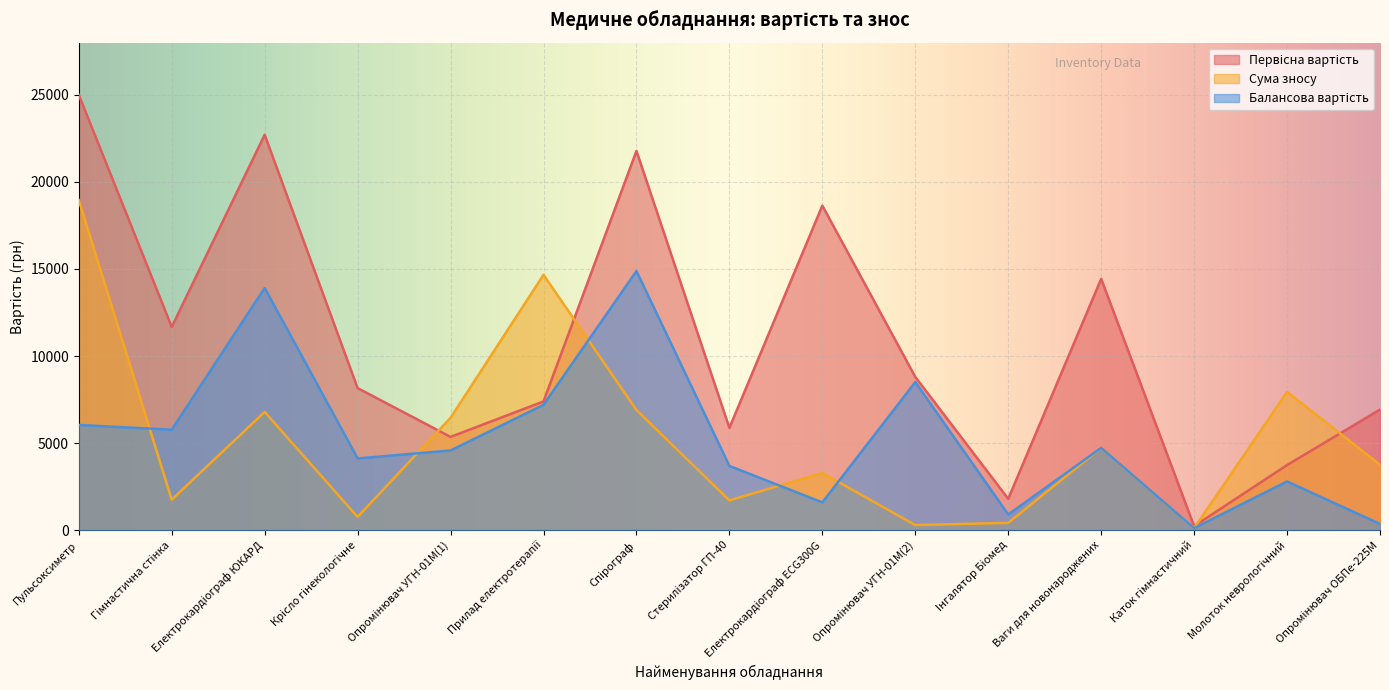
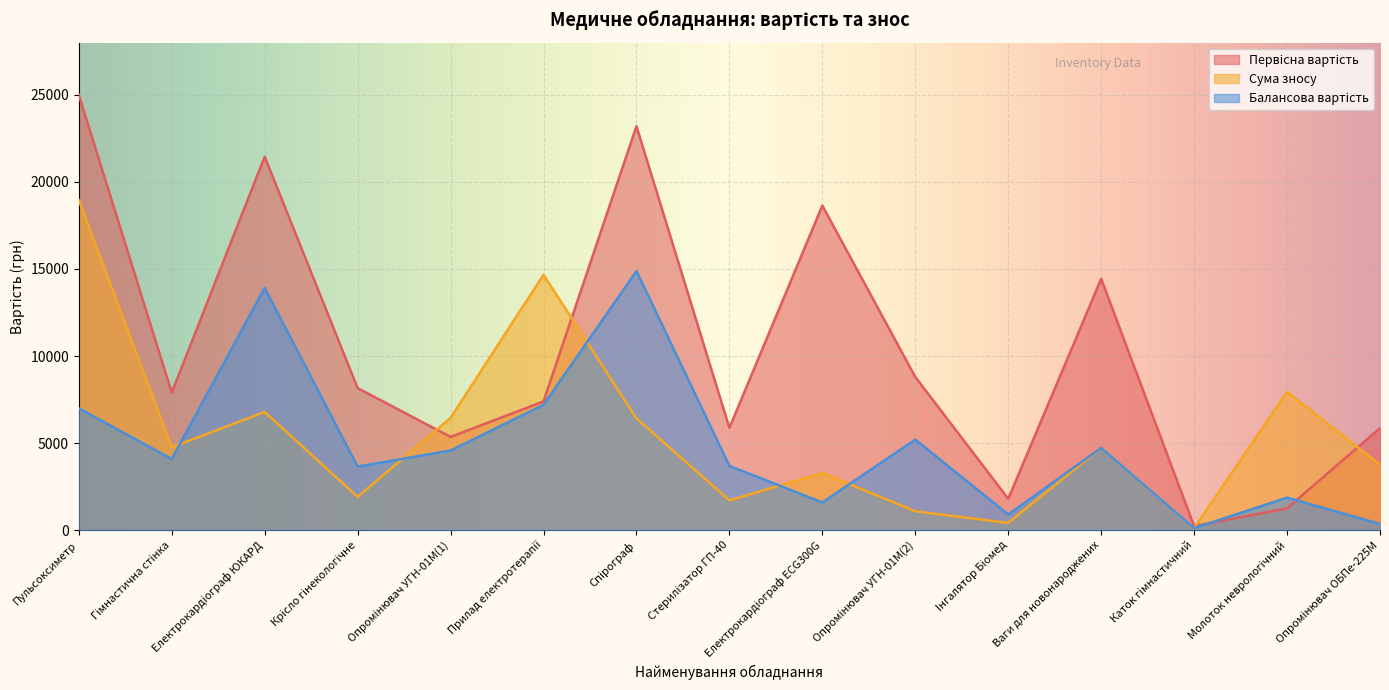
  {
    "Первісна вартість": {
      "Пульсоксиметр": 25000,
-     "Гімнастична стінка": 11700,
-     "Електрокардіограф ЮКАРД": 22700,
+     "Гімнастична стінка": 7900,
+     "Електрокардіограф ЮКАРД": 21400,
      "Крісло гінекологічне": 8200,
      "Опромінювач УГН-01М(1)": 5400,
      "Прилад електротерапії": 7400,
-     "Спірограф": 21800,
+     "Спірограф": 23200,
      "Стерилізатор ГП-40": 5900,
      "Електрокардіограф ECG300G": 18600,
      "Опромінювач УГН-01М(2)": 8800,
      "Інгалятор Біомед": 1800,
      "Ваги для новонароджених": 14400,
-     "Молоток неврологічний": 3700,
-     "Опромінювач ОБПе-225М": 6900
+     "Молоток неврологічний": 1300,
+     "Опромінювач ОБПе-225М": 5900
    },
    "Сума зносу": {
      "Пульсоксиметр": 19000,
-     "Гімнастична стінка": 1800,
+     "Гімнастична стінка": 4800,
      "Електрокардіограф ЮКАРД": 6800,
-     "Крісло гінекологічне": 800,
+     "Крісло гінекологічне": 1900,
      "Опромінювач УГН-01М(1)": 6500,
      "Прилад електротерапії": 14700,
-     "Спірограф": 6900,
+     "Спірограф": 6400,
      "Стерилізатор ГП-40": 1700,
      "Електрокардіограф ECG300G": 3300,
-     "Опромінювач УГН-01М(2)": 300,
+     "Опромінювач УГН-01М(2)": 1100,
      "Інгалятор Біомед": 400,
      "Молоток неврологічний": 7900,
      "Опромінювач ОБПе-225М": 3800
    },
    "Балансова вартість": {
-     "Пульсоксиметр": 6000,
-     "Гімнастична стінка": 5800,
+     "Пульсоксиметр": 7000,
+     "Гімнастична стінка": 4100,
      "Електрокардіограф ЮКАРД": 13900,
-     "Крісло гінекологічне": 4100,
+     "Крісло гінекологічне": 3700,
      "Опромінювач УГН-01М(1)": 4600,
      "Прилад електротерапії": 7200,
      "Спірограф": 14900,
      "Стерилізатор ГП-40": 3700,
      "Електрокардіограф ECG300G": 1600,
-     "Опромінювач УГН-01М(2)": 8500,
+     "Опромінювач УГН-01М(2)": 5200,
      "Інгалятор Біомед": 900,
-     "Молоток неврологічний": 2800,
+     "Молоток неврологічний": 1900,
      "Опромінювач ОБПе-225М": 400
    }
  }
